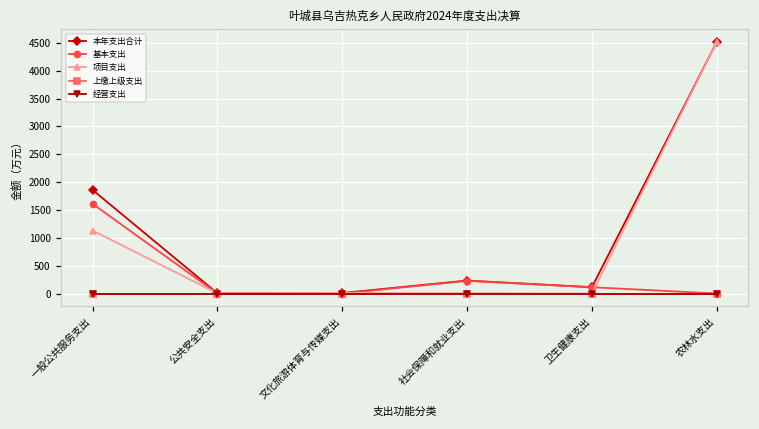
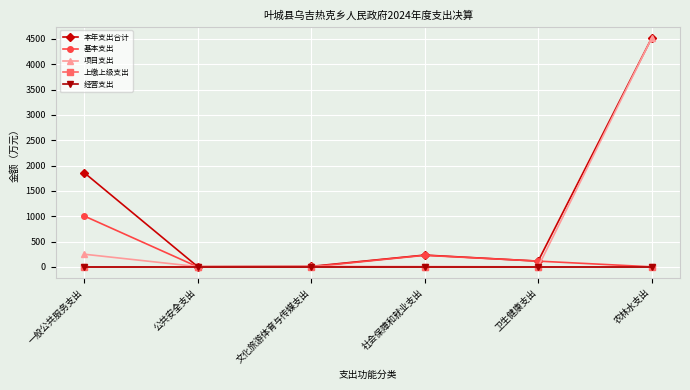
  {
    "基本支出": {
-     "一般公共服务支出": 1600
+     "一般公共服务支出": 1000
    },
    "项目支出": {
-     "一般公共服务支出": 1100
+     "一般公共服务支出": 200
    }
  }
